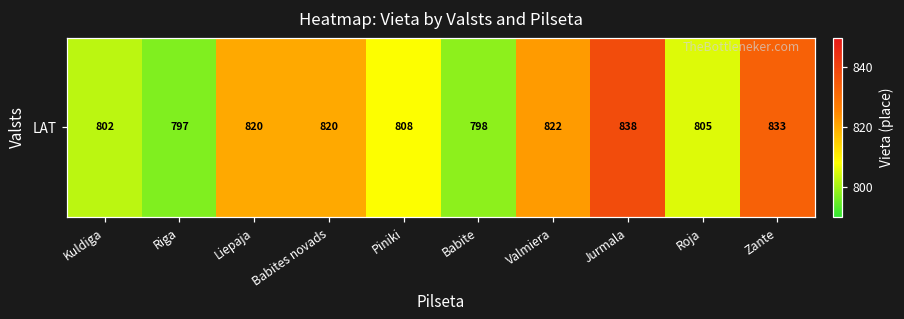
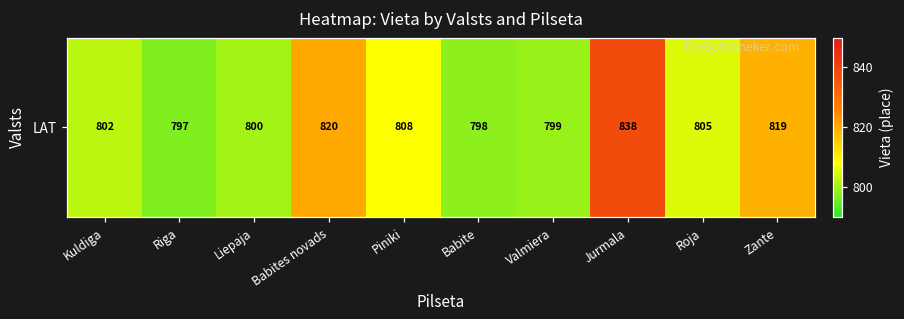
  {
    "LAT": {
      "Kuldiga": 802,
      "Riga": 797,
-     "Liepaja": 820,
+     "Liepaja": 800,
      "Babites novads": 820,
      "Piniki": 808,
      "Babite": 798,
-     "Valmiera": 822,
+     "Valmiera": 799,
      "Jurmala": 838,
      "Roja": 805,
-     "Zante": 833
+     "Zante": 819
    }
  }
